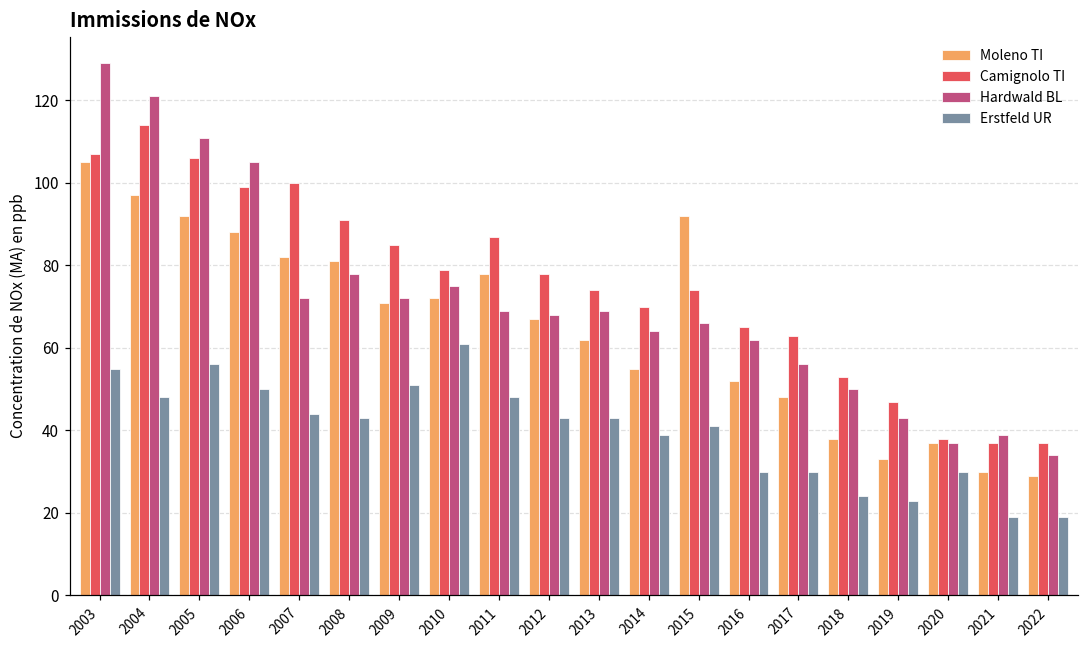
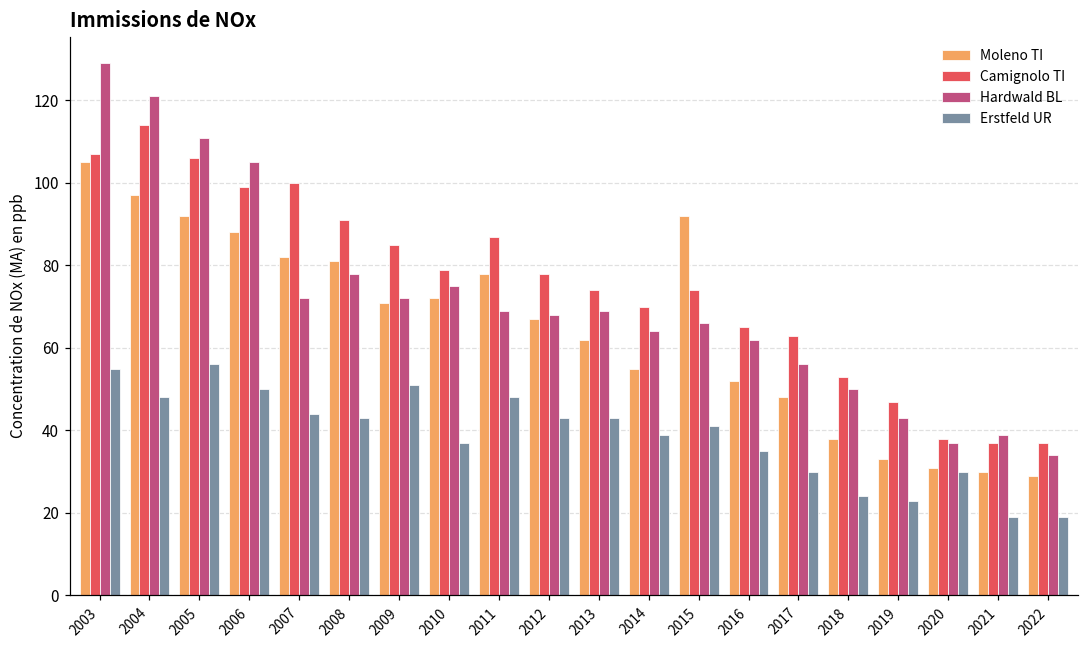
  {
    "Moleno TI": {
      "2003": 105,
      "2004": 97,
      "2005": 92,
      "2006": 88,
      "2007": 82,
      "2008": 81,
      "2009": 71,
      "2010": 72,
      "2011": 78,
      "2012": 67,
      "2013": 62,
      "2014": 55,
      "2015": 92,
      "2016": 52,
      "2017": 48,
      "2018": 38,
      "2019": 33,
-     "2020": 37,
+     "2020": 31,
      "2021": 30,
      "2022": 29
    },
    "Erstfeld UR": {
      "2003": 55,
      "2004": 48,
      "2005": 56,
      "2006": 50,
      "2007": 44,
      "2008": 43,
      "2009": 51,
-     "2010": 61,
+     "2010": 37,
      "2011": 48,
      "2012": 43,
      "2013": 43,
      "2014": 39,
      "2015": 41,
-     "2016": 30,
+     "2016": 35,
      "2017": 30,
      "2018": 24,
      "2019": 23,
      "2020": 30,
      "2021": 19,
      "2022": 19
    }
  }
